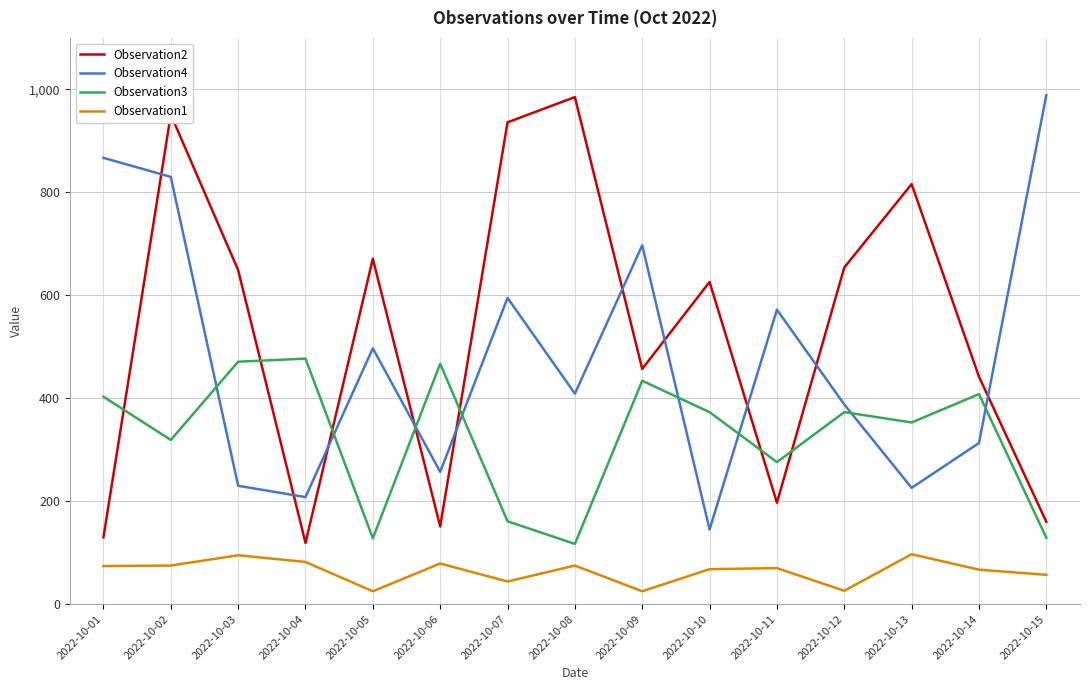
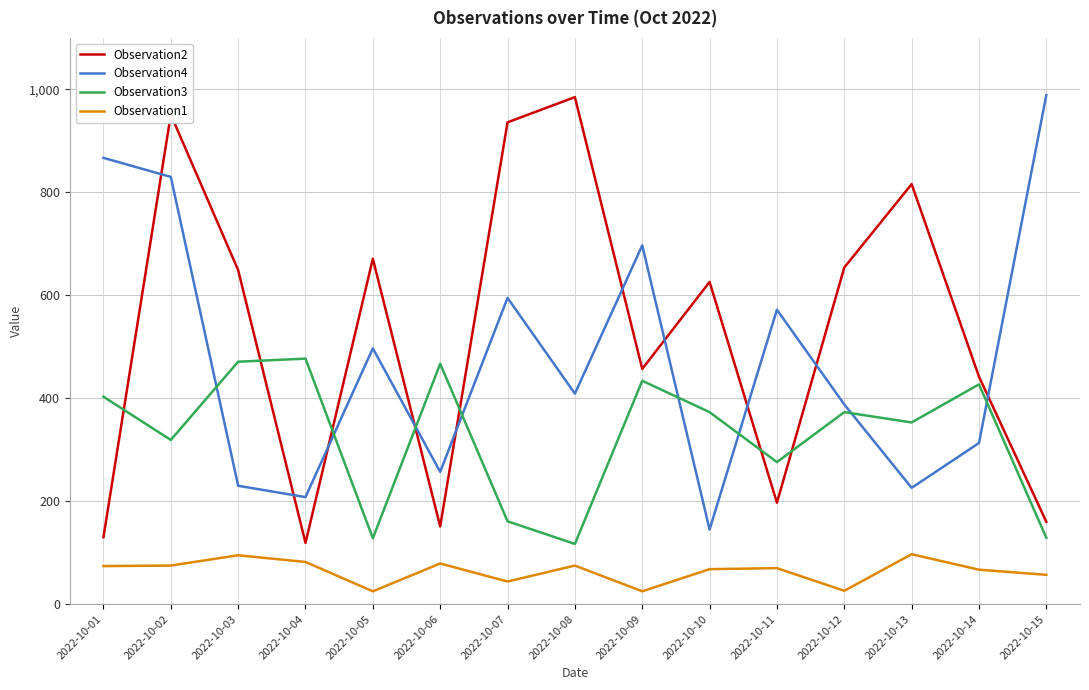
  {
    "Observation2": {
      "2022-10-01": 130,
      "2022-10-03": 650,
      "2022-10-04": 120,
      "2022-10-05": 670,
      "2022-10-06": 150,
      "2022-10-07": 940,
      "2022-10-08": 990,
      "2022-10-09": 460,
      "2022-10-10": 630,
      "2022-10-11": 200,
      "2022-10-12": 650,
      "2022-10-13": 820,
      "2022-10-14": 440,
      "2022-10-15": 160
    },
    "Observation4": {
      "2022-10-01": 870,
      "2022-10-02": 830,
      "2022-10-03": 230,
      "2022-10-04": 210,
      "2022-10-05": 500,
      "2022-10-06": 260,
      "2022-10-07": 600,
      "2022-10-08": 410,
      "2022-10-09": 700,
      "2022-10-10": 150,
      "2022-10-11": 570,
      "2022-10-12": 390,
      "2022-10-13": 230,
      "2022-10-14": 310,
      "2022-10-15": 990
    },
    "Observation3": {
      "2022-10-01": 400,
      "2022-10-02": 320,
      "2022-10-03": 470,
      "2022-10-04": 480,
      "2022-10-05": 130,
      "2022-10-06": 470,
      "2022-10-07": 160,
      "2022-10-08": 120,
      "2022-10-09": 430,
      "2022-10-10": 370,
      "2022-10-11": 280,
      "2022-10-12": 370,
      "2022-10-13": 350,
-     "2022-10-14": 410,
+     "2022-10-14": 430,
      "2022-10-15": 130
    },
    "Observation1": {
      "2022-10-01": 70,
      "2022-10-02": 80,
      "2022-10-03": 100,
      "2022-10-04": 80,
      "2022-10-05": 30,
      "2022-10-06": 80,
      "2022-10-07": 40,
      "2022-10-08": 80,
      "2022-10-09": 30,
      "2022-10-10": 70,
      "2022-10-11": 70,
      "2022-10-12": 30,
      "2022-10-13": 100,
      "2022-10-14": 70,
      "2022-10-15": 60
    }
  }
